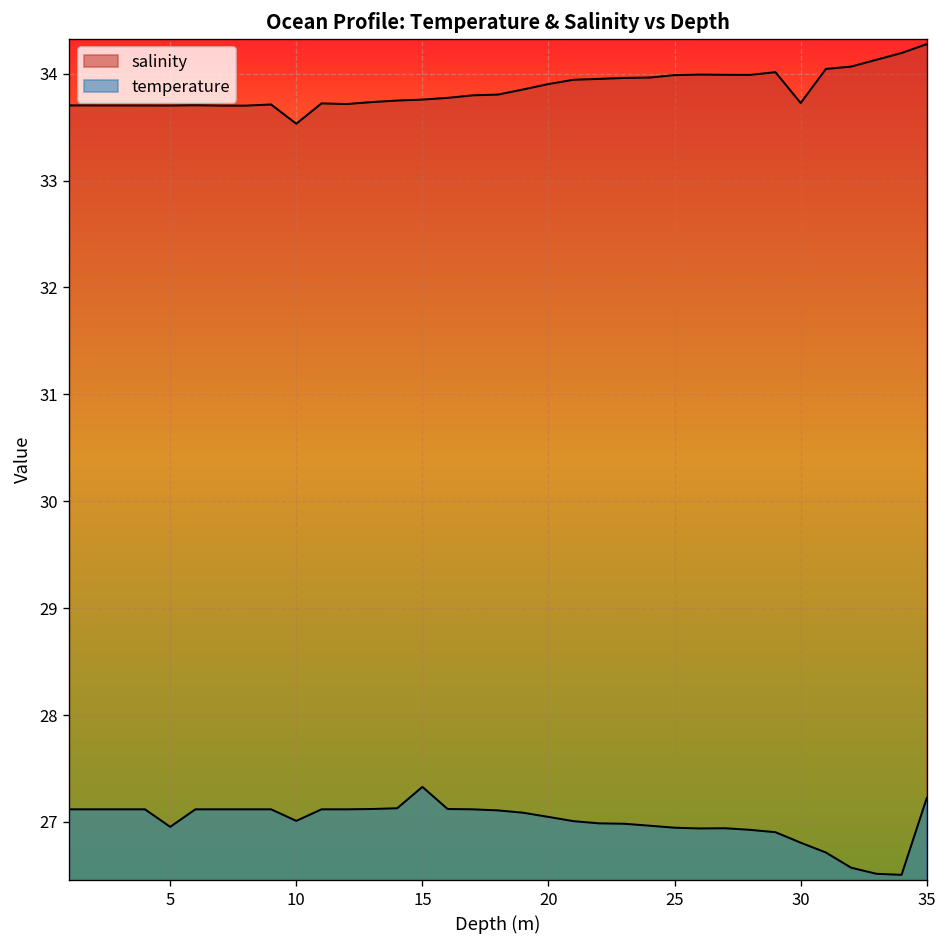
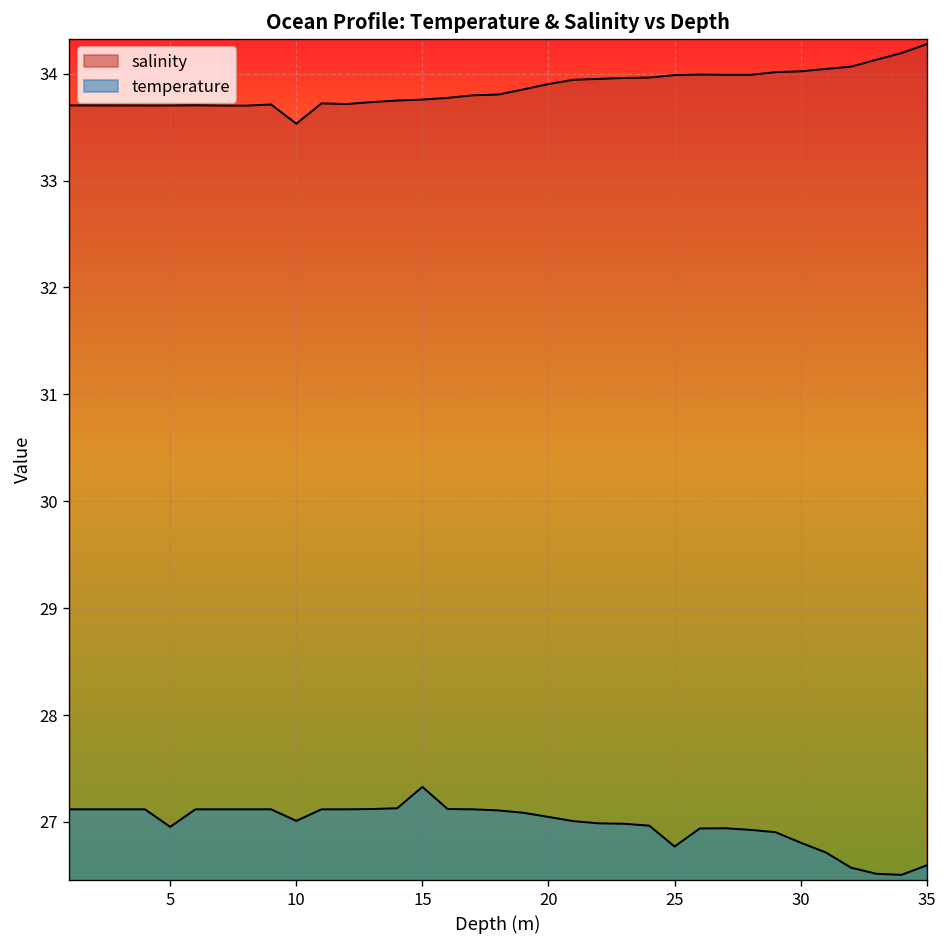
  {
    "salinity": {
      "5": 33.7,
      "10": 33.5,
      "15": 33.8,
      "20": 33.9,
      "25": 34.0,
-     "30": 33.7,
+     "30": 34.0,
      "35": 34.3
    },
    "temperature": {
      "5": 27.0,
      "10": 27.0,
      "15": 27.3,
      "20": 27.0,
-     "25": 26.9,
+     "25": 26.8,
      "30": 26.8,
-     "35": 27.2
+     "35": 26.6
    }
  }
